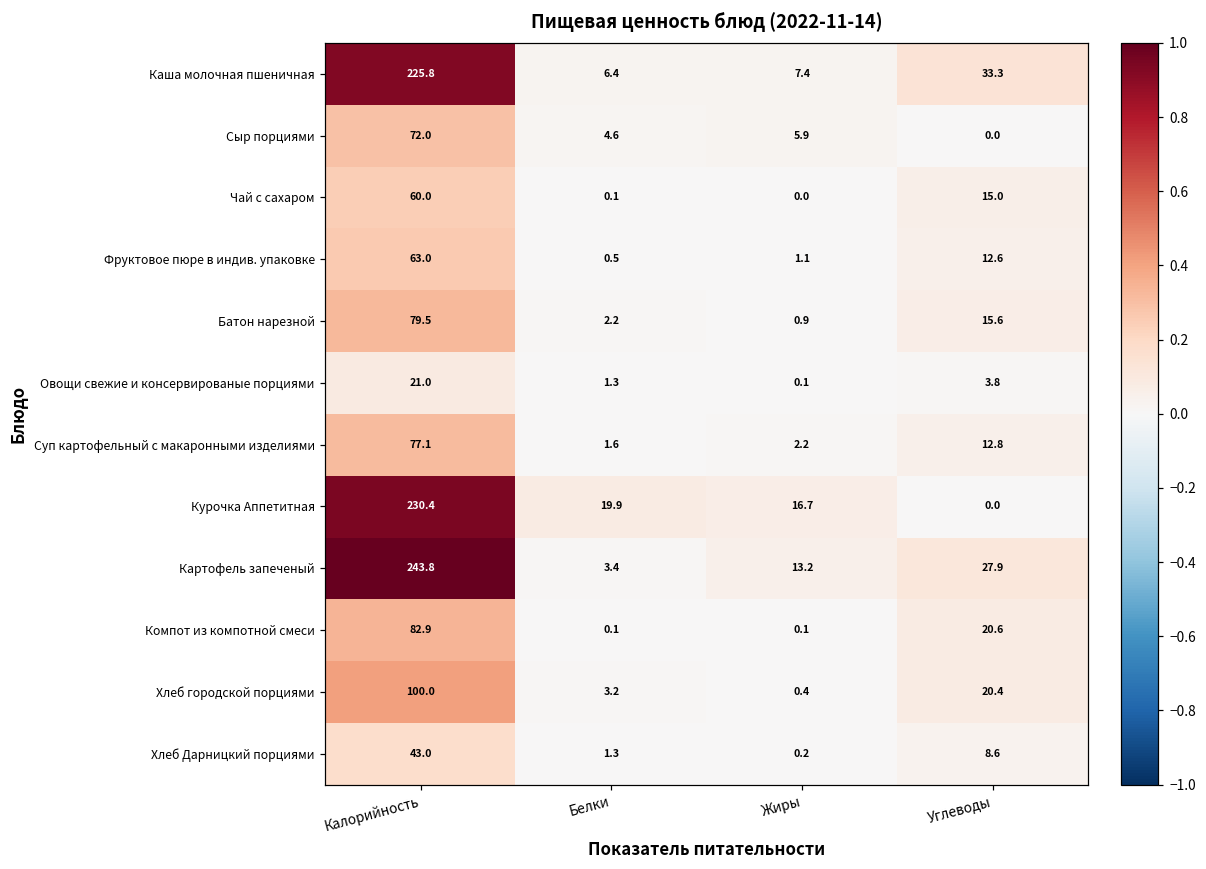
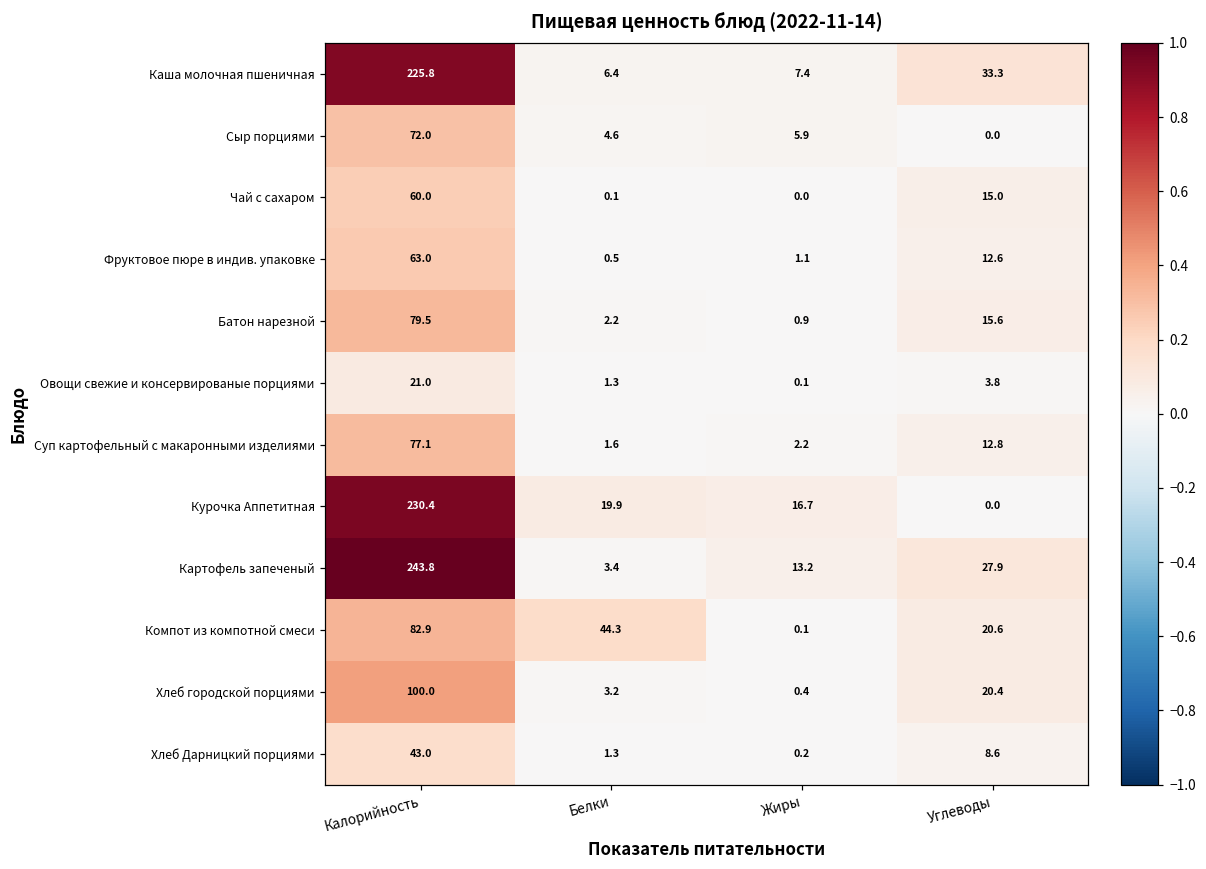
  {
    "Каша молочная пшеничная": {
      "Калорийность": 225.8,
      "Белки": 6.4,
      "Жиры": 7.4,
      "Углеводы": 33.3
    },
    "Сыр порциями": {
      "Калорийность": 72.0,
      "Белки": 4.6,
      "Жиры": 5.9,
      "Углеводы": 0.0
    },
    "Чай с сахаром": {
      "Калорийность": 60.0,
      "Белки": 0.1,
      "Жиры": 0.0,
      "Углеводы": 15.0
    },
    "Фруктовое пюре в индив. упаковке": {
      "Калорийность": 63.0,
      "Белки": 0.5,
      "Жиры": 1.1,
      "Углеводы": 12.6
    },
    "Батон нарезной": {
      "Калорийность": 79.5,
      "Белки": 2.2,
      "Жиры": 0.9,
      "Углеводы": 15.6
    },
    "Овощи свежие и консервированые порциями": {
      "Калорийность": 21.0,
      "Белки": 1.3,
      "Жиры": 0.1,
      "Углеводы": 3.8
    },
    "Суп картофельный с макаронными изделиями": {
      "Калорийность": 77.1,
      "Белки": 1.6,
      "Жиры": 2.2,
      "Углеводы": 12.8
    },
    "Курочка Аппетитная": {
      "Калорийность": 230.4,
      "Белки": 19.9,
      "Жиры": 16.7,
      "Углеводы": 0.0
    },
    "Картофель запеченый": {
      "Калорийность": 243.8,
      "Белки": 3.4,
      "Жиры": 13.2,
      "Углеводы": 27.9
    },
    "Компот из компотной смеси": {
      "Калорийность": 82.9,
-     "Белки": 0.1,
+     "Белки": 44.3,
      "Жиры": 0.1,
      "Углеводы": 20.6
    },
    "Хлеб городской порциями": {
      "Калорийность": 100.0,
      "Белки": 3.2,
      "Жиры": 0.4,
      "Углеводы": 20.4
    },
    "Хлеб Дарницкий порциями": {
      "Калорийность": 43.0,
      "Белки": 1.3,
      "Жиры": 0.2,
      "Углеводы": 8.6
    }
  }
